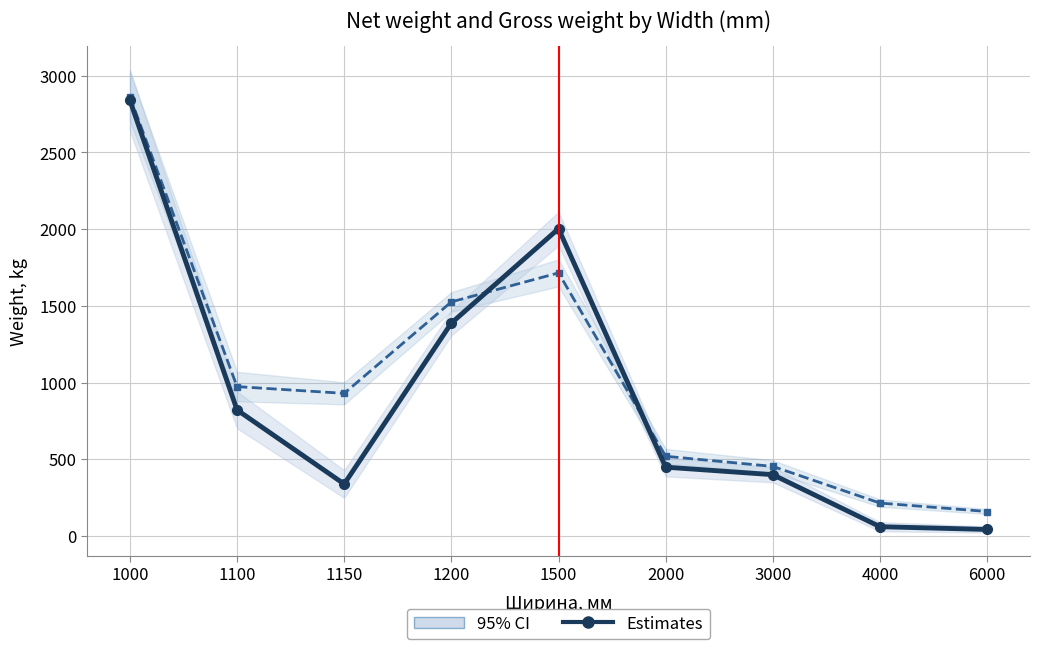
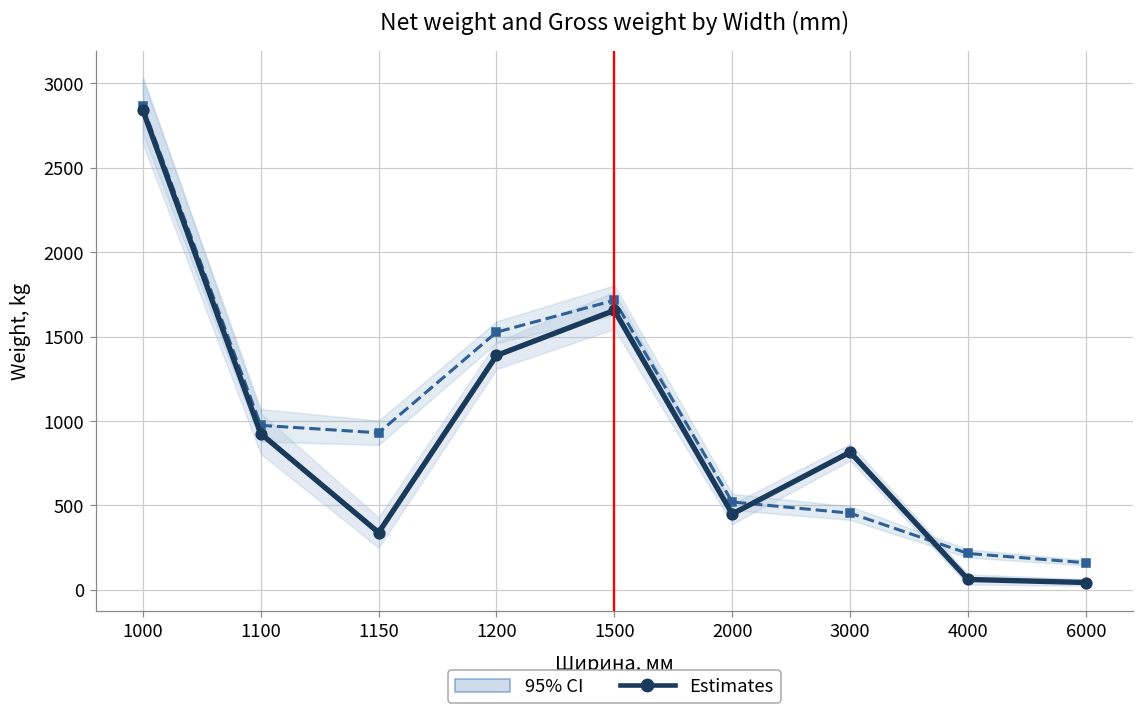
  {
    "Estimates": {
      "1000": 2840,
-     "1100": 820,
+     "1100": 930,
      "1150": 340,
      "1200": 1390,
-     "1500": 2000,
+     "1500": 1660,
      "2000": 450,
-     "3000": 400,
+     "3000": 820,
      "4000": 60,
      "6000": 40
    }
  }
